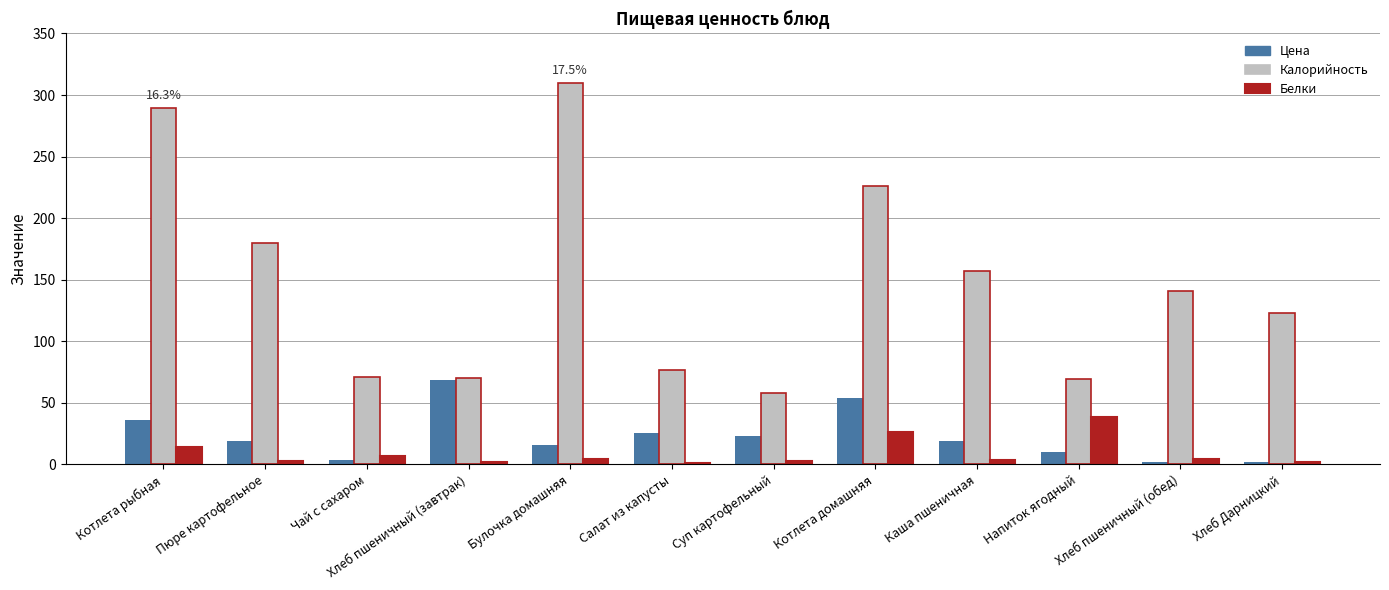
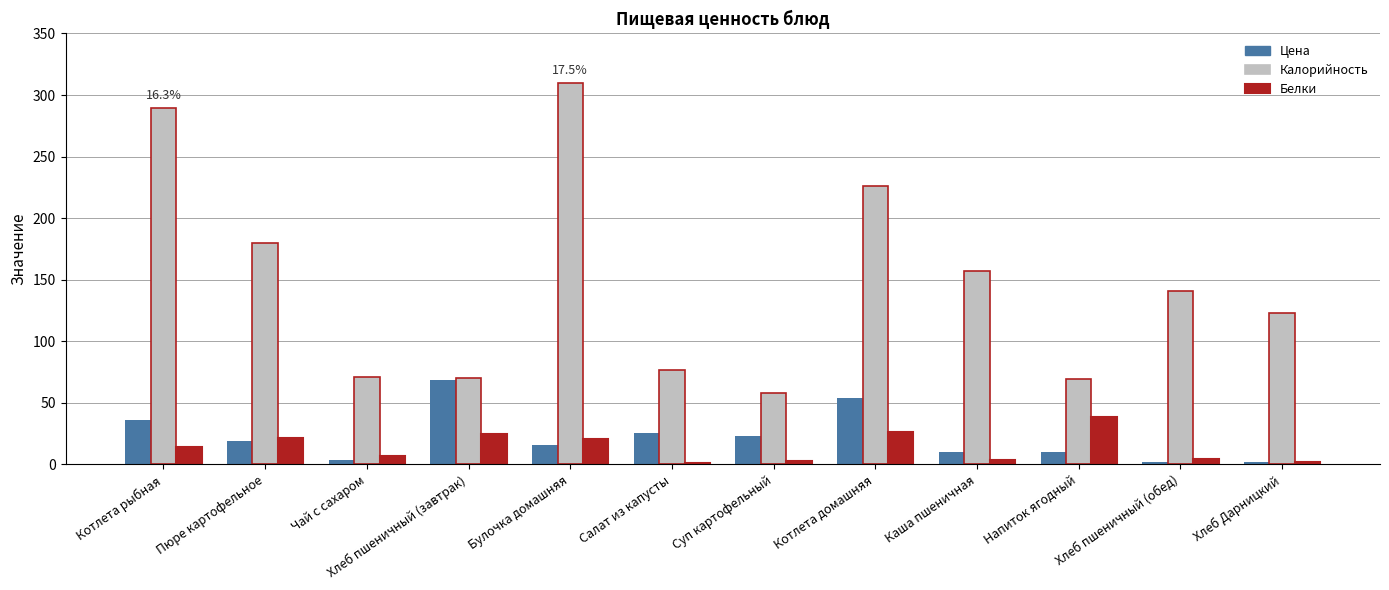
  {
    "Цена": {
      "Котлета рыбная": 36,
      "Пюре картофельное": 19,
      "Чай с сахаром": 3,
      "Хлеб пшеничный (завтрак)": 68,
      "Булочка домашняя": 16,
      "Салат из капусты": 25,
      "Суп картофельный": 23,
      "Котлета домашняя": 54,
-     "Каша пшеничная": 19,
+     "Каша пшеничная": 10,
      "Напиток ягодный": 10,
      "Хлеб пшеничный (обед)": 2,
      "Хлеб Дарницкий": 2
    },
    "Калорийность": {
      "Пюре картофельное": 179,
      "Чай с сахаром": 71,
      "Хлеб пшеничный (завтрак)": 70,
      "Салат из капусты": 77,
      "Суп картофельный": 58,
      "Котлета домашняя": 226,
      "Каша пшеничная": 157,
      "Напиток ягодный": 70,
      "Хлеб пшеничный (обед)": 141,
      "Хлеб Дарницкий": 123
    },
    "Белки": {
      "Котлета рыбная": 14,
-     "Пюре картофельное": 3,
+     "Пюре картофельное": 21,
      "Чай с сахаром": 7,
-     "Хлеб пшеничный (завтрак)": 2,
-     "Булочка домашняя": 5,
+     "Хлеб пшеничный (завтрак)": 25,
+     "Булочка домашняя": 21,
      "Суп картофельный": 3,
      "Котлета домашняя": 26,
      "Каша пшеничная": 4,
      "Напиток ягодный": 38,
      "Хлеб пшеничный (обед)": 5
    }
  }
